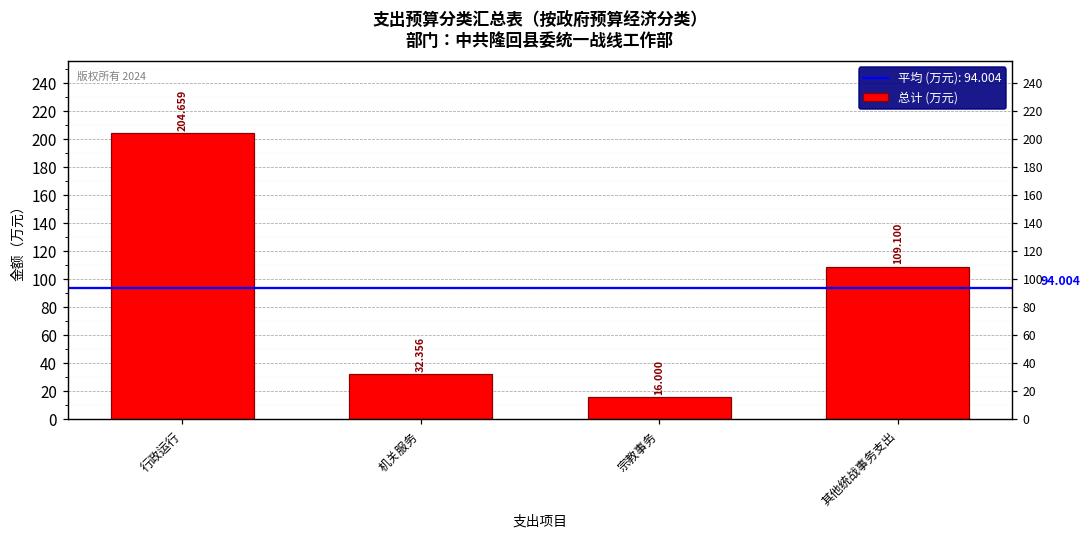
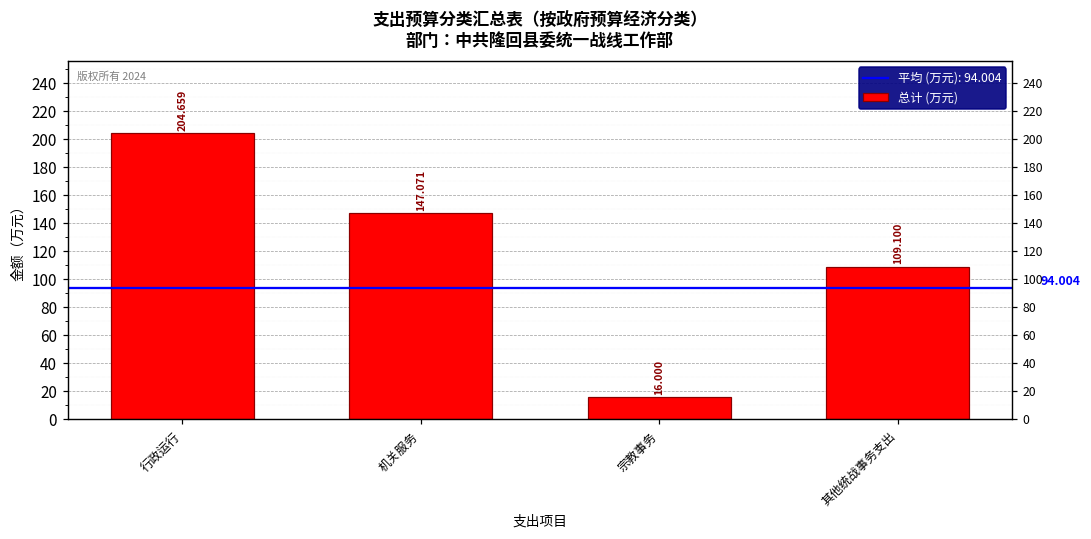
  {
    "行政运行": 204.659,
-   "机关服务": 32.356,
+   "机关服务": 147.071,
    "宗教事务": 16.000,
    "其他统战事务支出": 109.100
  }
